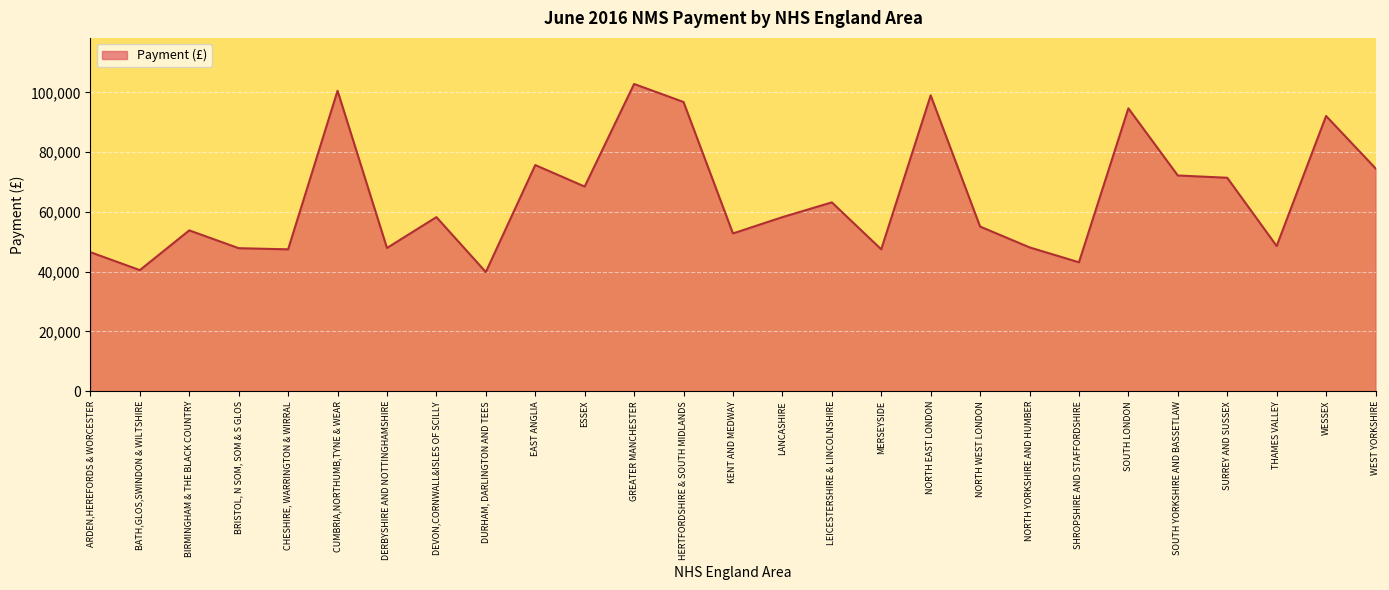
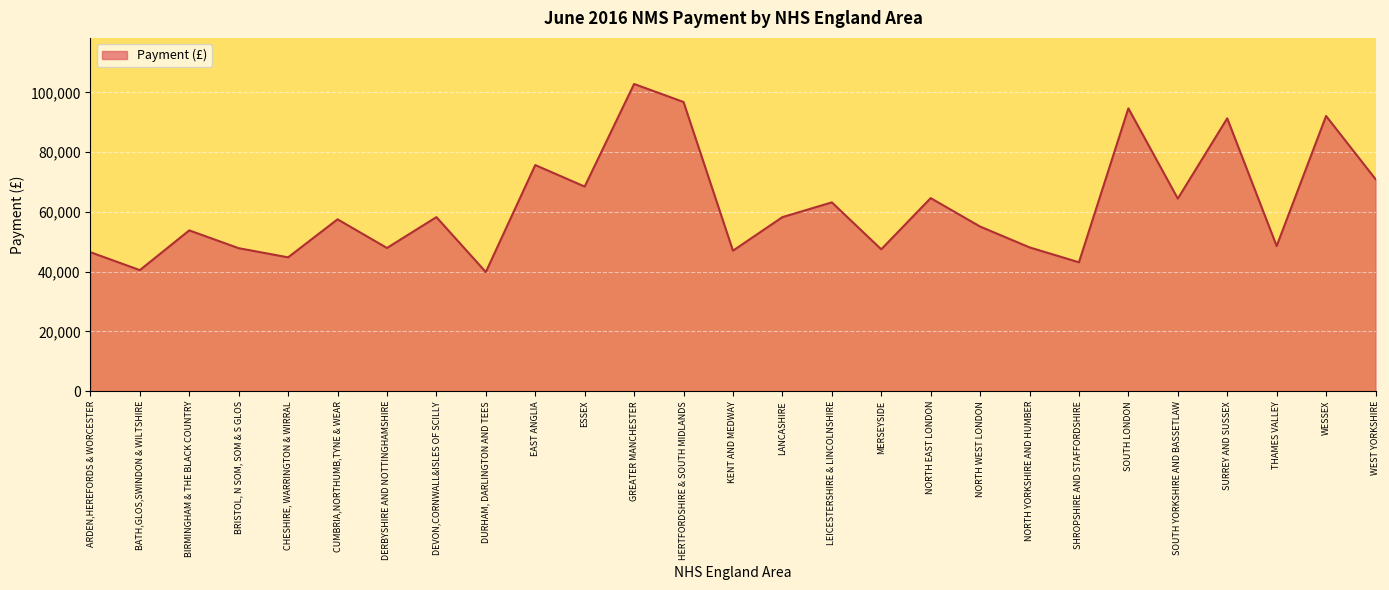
  {
    "ARDEN,HEREFORDS & WORCESTER": "47,000",
    "BATH,GLOS,SWINDON & WILTSHIRE": "41,000",
    "BIRMINGHAM & THE BLACK COUNTRY": "54,000",
    "BRISTOL, N SOM, SOM & S GLOS": "48,000",
-   "CHESHIRE, WARRINGTON & WIRRAL": "47,000",
-   "CUMBRIA,NORTHUMB,TYNE & WEAR": "101,000",
+   "CHESHIRE, WARRINGTON & WIRRAL": "45,000",
+   "CUMBRIA,NORTHUMB,TYNE & WEAR": "58,000",
    "DERBYSHIRE AND NOTTINGHAMSHIRE": "48,000",
    "DEVON,CORNWALL&ISLES OF SCILLY": "58,000",
    "DURHAM, DARLINGTON AND TEES": "40,000",
    "EAST ANGLIA": "76,000",
    "ESSEX": "69,000",
    "GREATER MANCHESTER": "103,000",
    "HERTFORDSHIRE & SOUTH MIDLANDS": "97,000",
-   "KENT AND MEDWAY": "53,000",
+   "KENT AND MEDWAY": "47,000",
    "LANCASHIRE": "58,000",
    "LEICESTERSHIRE & LINCOLNSHIRE": "63,000",
    "MERSEYSIDE": "48,000",
-   "NORTH EAST LONDON": "99,000",
+   "NORTH EAST LONDON": "65,000",
    "NORTH WEST LONDON": "55,000",
    "NORTH YORKSHIRE AND HUMBER": "48,000",
    "SHROPSHIRE AND STAFFORDSHIRE": "43,000",
    "SOUTH LONDON": "95,000",
-   "SOUTH YORKSHIRE AND BASSETLAW": "72,000",
-   "SURREY AND SUSSEX": "71,000",
+   "SOUTH YORKSHIRE AND BASSETLAW": "64,000",
+   "SURREY AND SUSSEX": "91,000",
    "THAMES VALLEY": "49,000",
    "WESSEX": "92,000",
-   "WEST YORKSHIRE": "75,000"
+   "WEST YORKSHIRE": "71,000"
  }
